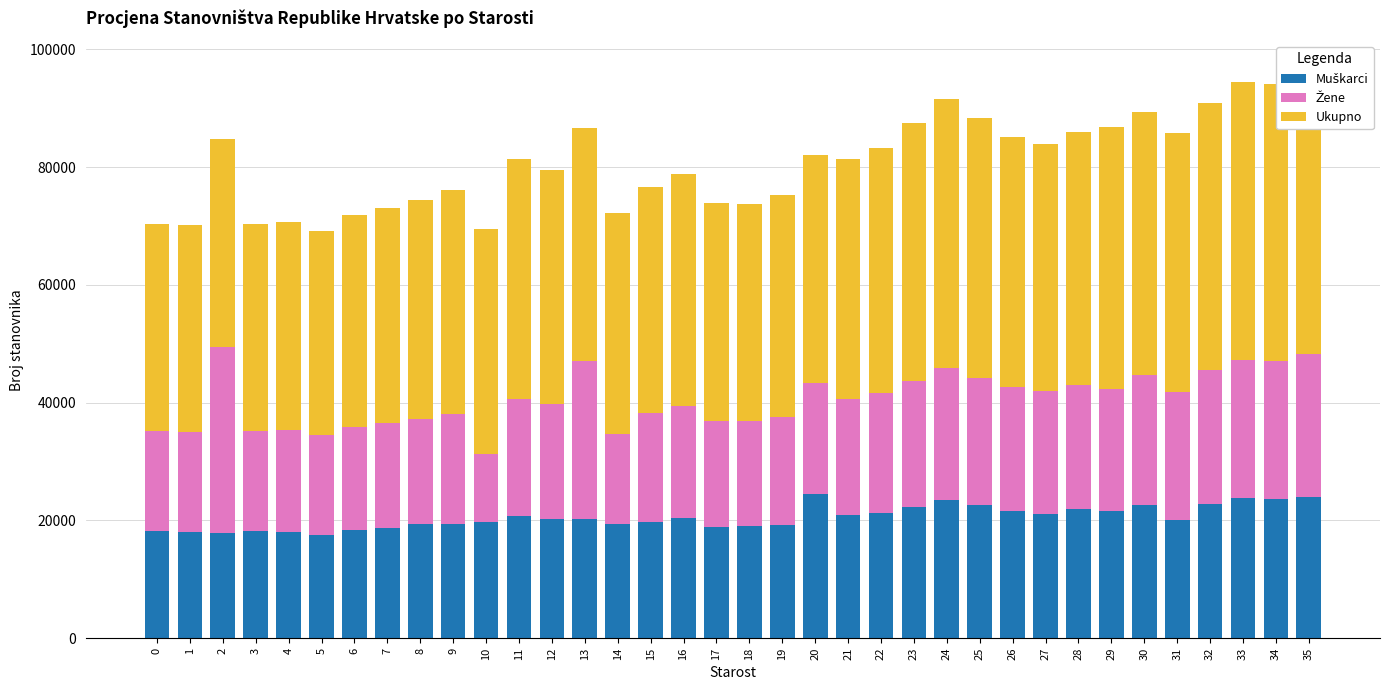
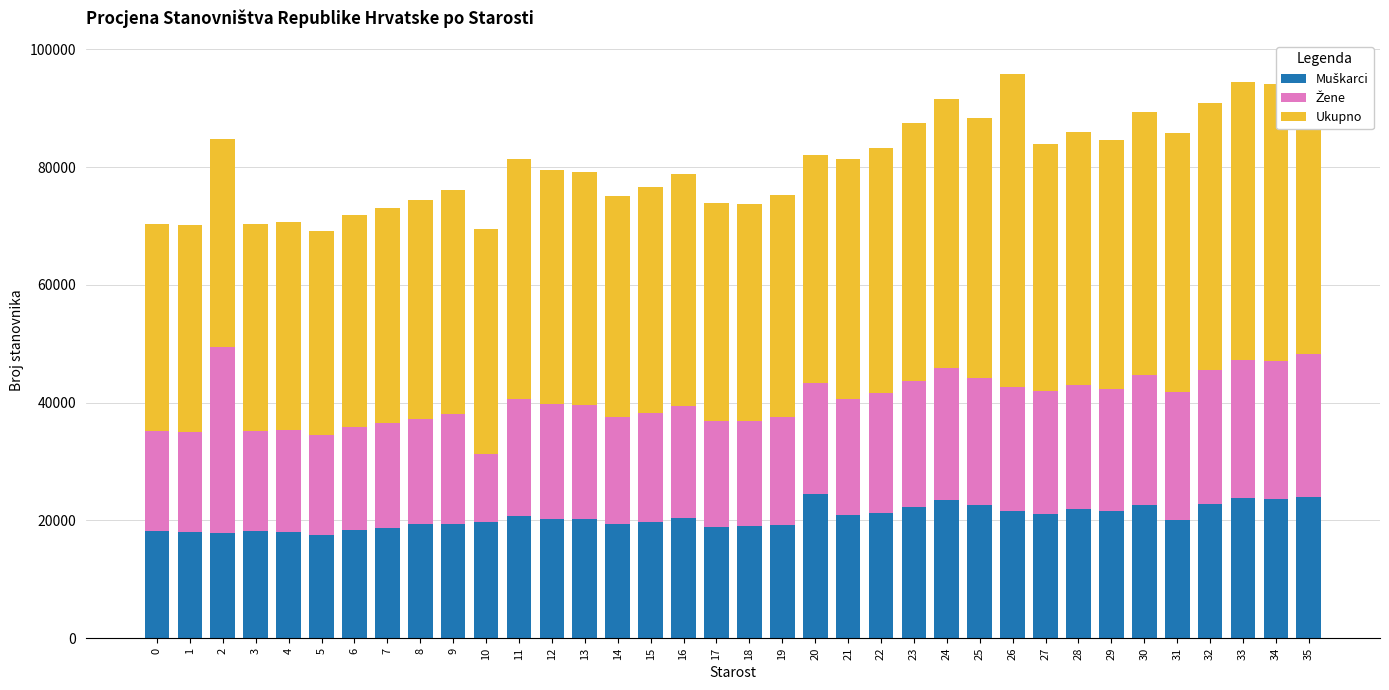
  {
    "Muškarci": {
      "0": 18000,
      "1": 18000,
      "2": 18000,
      "3": 18000,
      "4": 18000,
      "5": 18000,
      "6": 18000,
      "7": 19000,
      "8": 19000,
      "9": 19000,
      "10": 20000,
      "11": 21000,
      "12": 20000,
      "13": 20000,
      "14": 19000,
      "15": 20000,
      "16": 20000,
      "17": 19000,
      "18": 19000,
      "19": 19000,
      "20": 24000,
      "21": 21000,
      "22": 21000,
      "23": 22000,
      "24": 23000,
      "25": 23000,
      "26": 22000,
      "27": 21000,
      "28": 22000,
      "29": 22000,
      "30": 23000,
      "31": 20000,
      "32": 23000,
      "33": 24000,
      "34": 24000,
      "35": 24000
    },
    "Žene": {
      "0": 17000,
      "1": 17000,
      "2": 31000,
      "3": 17000,
      "4": 17000,
      "5": 17000,
      "6": 17000,
      "7": 18000,
      "8": 18000,
      "9": 19000,
      "10": 11000,
      "11": 20000,
      "12": 19000,
-     "13": 27000,
-     "14": 15000,
+     "13": 19000,
+     "14": 18000,
      "15": 19000,
      "16": 19000,
      "17": 18000,
      "18": 18000,
      "19": 18000,
      "20": 19000,
      "21": 20000,
      "22": 20000,
      "23": 21000,
      "24": 22000,
      "25": 22000,
      "26": 21000,
      "27": 21000,
      "28": 21000,
      "29": 21000,
      "30": 22000,
      "31": 22000,
      "32": 23000,
      "33": 23000,
      "34": 23000,
      "35": 24000
    },
    "Ukupno": {
      "0": 35000,
      "1": 35000,
      "2": 35000,
      "3": 35000,
      "4": 35000,
      "5": 35000,
      "6": 36000,
      "7": 36000,
      "8": 37000,
      "9": 38000,
      "10": 38000,
      "11": 41000,
      "12": 40000,
      "13": 40000,
      "14": 38000,
      "15": 38000,
      "16": 39000,
      "17": 37000,
      "18": 37000,
      "19": 38000,
      "20": 39000,
      "21": 41000,
      "22": 42000,
      "23": 44000,
      "24": 46000,
      "25": 44000,
-     "26": 43000,
+     "26": 53000,
      "27": 42000,
      "28": 43000,
-     "29": 44000,
+     "29": 42000,
      "30": 45000,
      "31": 44000,
      "32": 45000,
      "33": 47000,
      "34": 47000
    }
  }
